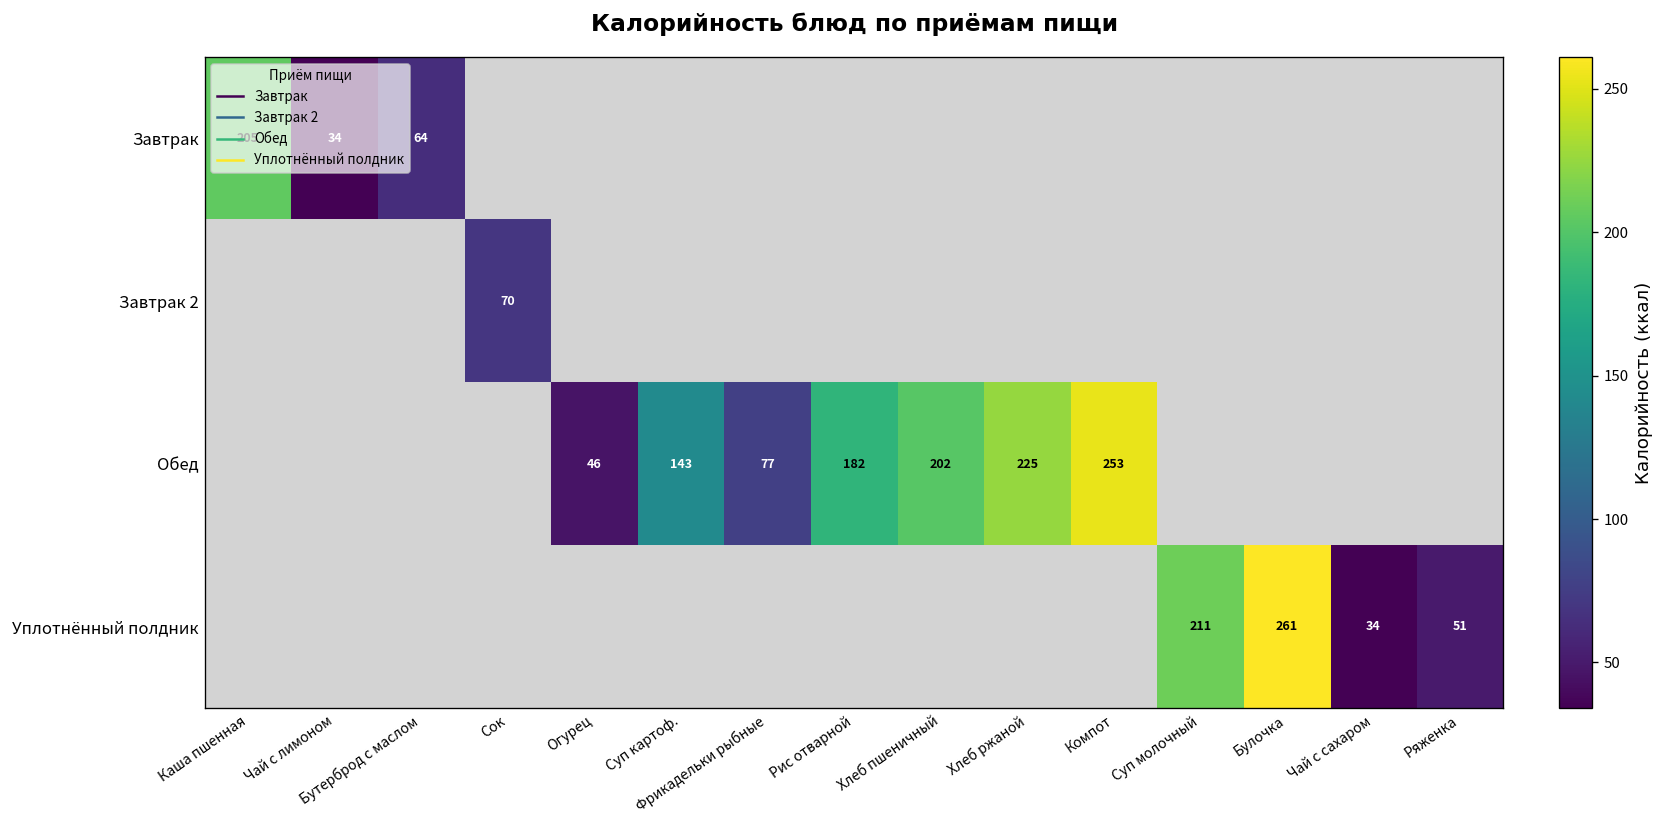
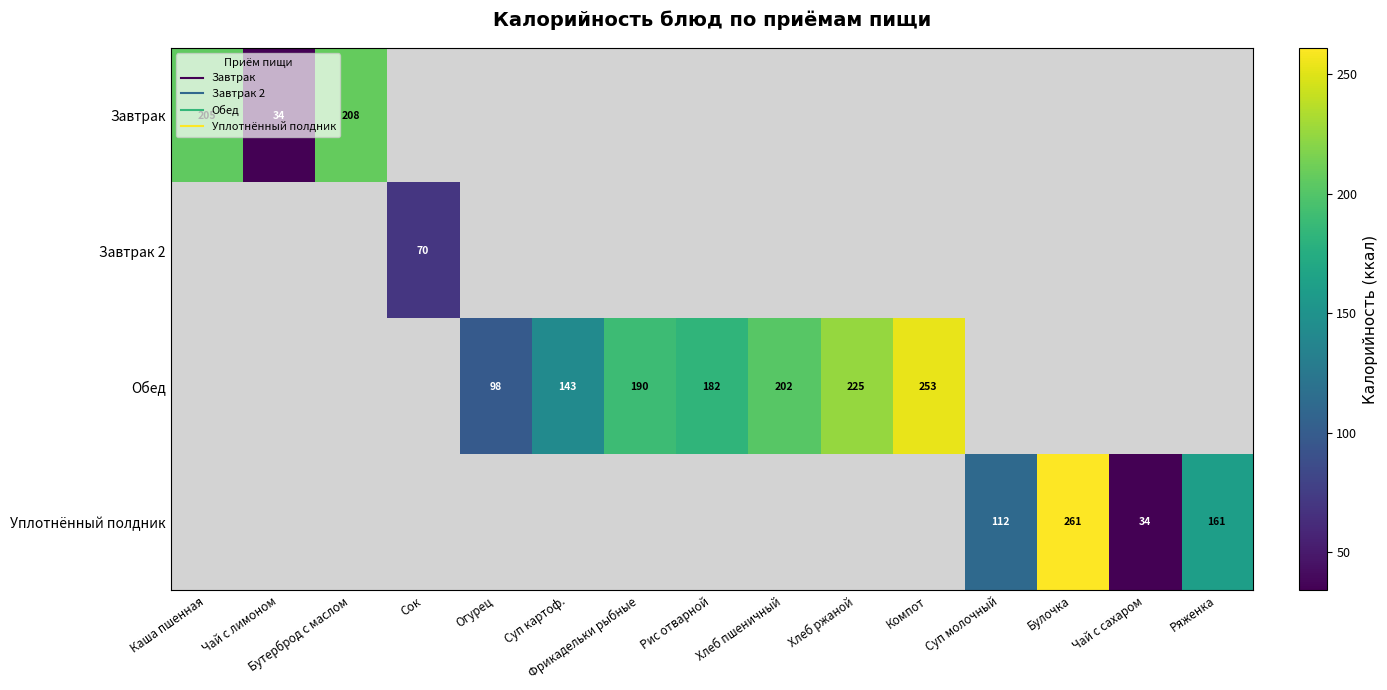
  {
    "Завтрак": {
-     "Бутерброд с маслом": 64
+     "Бутерброд с маслом": 208
    },
    "Завтрак 2": {
      "Сок": 70
    },
    "Обед": {
-     "Огурец": 46,
+     "Огурец": 98,
      "Суп картоф.": 143,
-     "Фрикадельки рыбные": 77,
+     "Фрикадельки рыбные": 190,
      "Рис отварной": 182,
      "Хлеб пшеничный": 202,
      "Хлеб ржаной": 225,
      "Компот": 253
    },
    "Уплотнённый полдник": {
-     "Суп молочный": 211,
+     "Суп молочный": 112,
      "Булочка": 261,
      "Чай с сахаром": 34,
-     "Ряженка": 51
+     "Ряженка": 161
    }
  }
